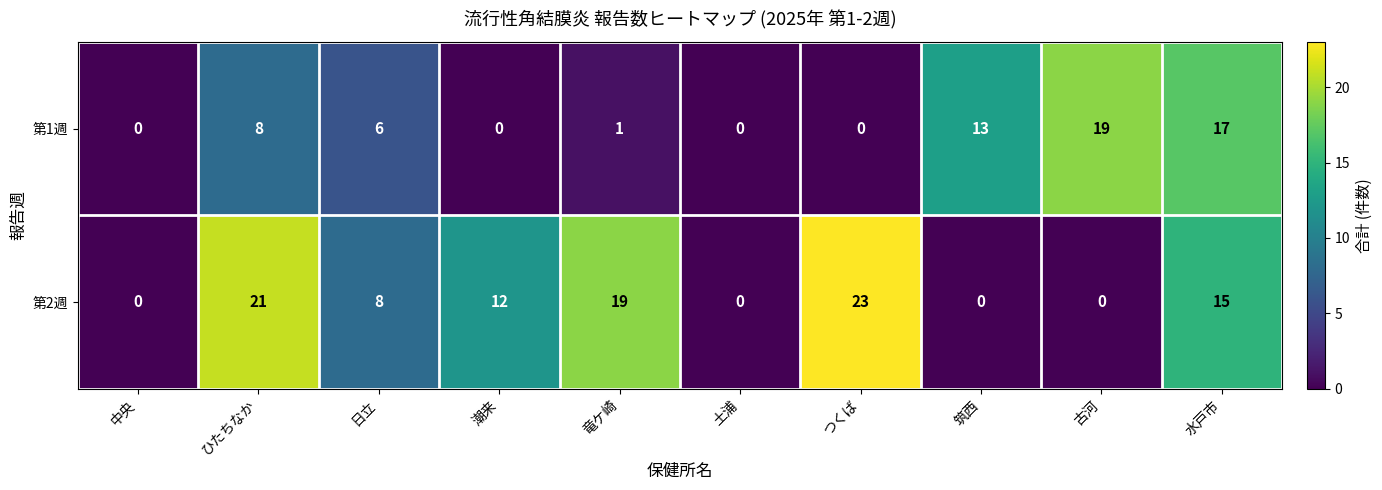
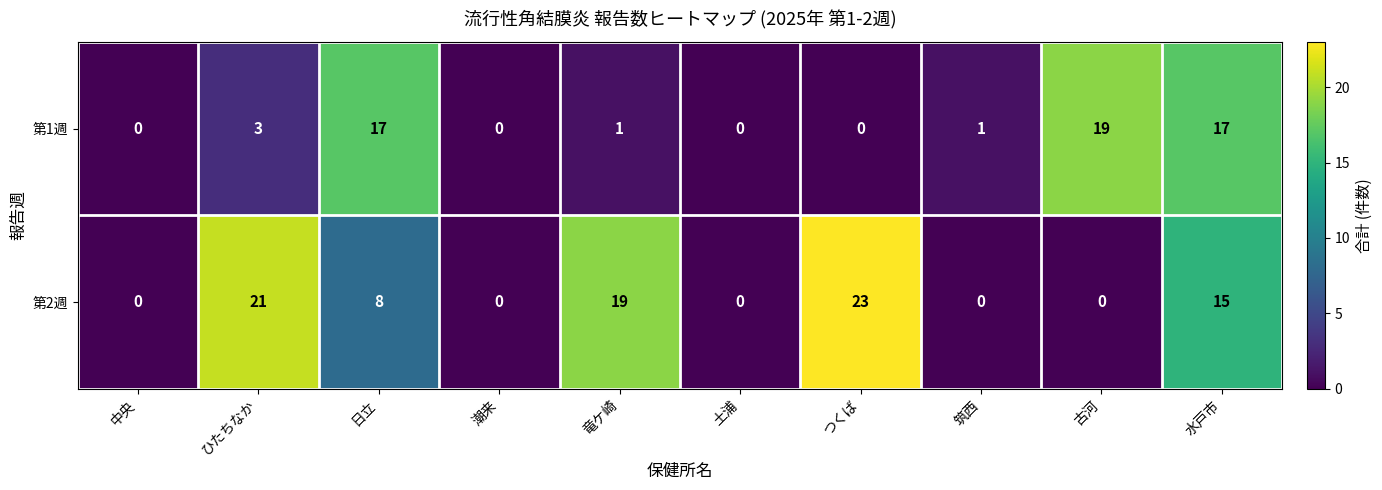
  {
    "第1週": {
      "中央": 0,
-     "ひたちなか": 8,
-     "日立": 6,
+     "ひたちなか": 3,
+     "日立": 17,
      "潮来": 0,
      "竜ケ崎": 1,
      "土浦": 0,
      "つくば": 0,
-     "筑西": 13,
+     "筑西": 1,
      "古河": 19,
      "水戸市": 17
    },
    "第2週": {
      "中央": 0,
      "ひたちなか": 21,
      "日立": 8,
-     "潮来": 12,
+     "潮来": 0,
      "竜ケ崎": 19,
      "土浦": 0,
      "つくば": 23,
      "筑西": 0,
      "古河": 0,
      "水戸市": 15
    }
  }
